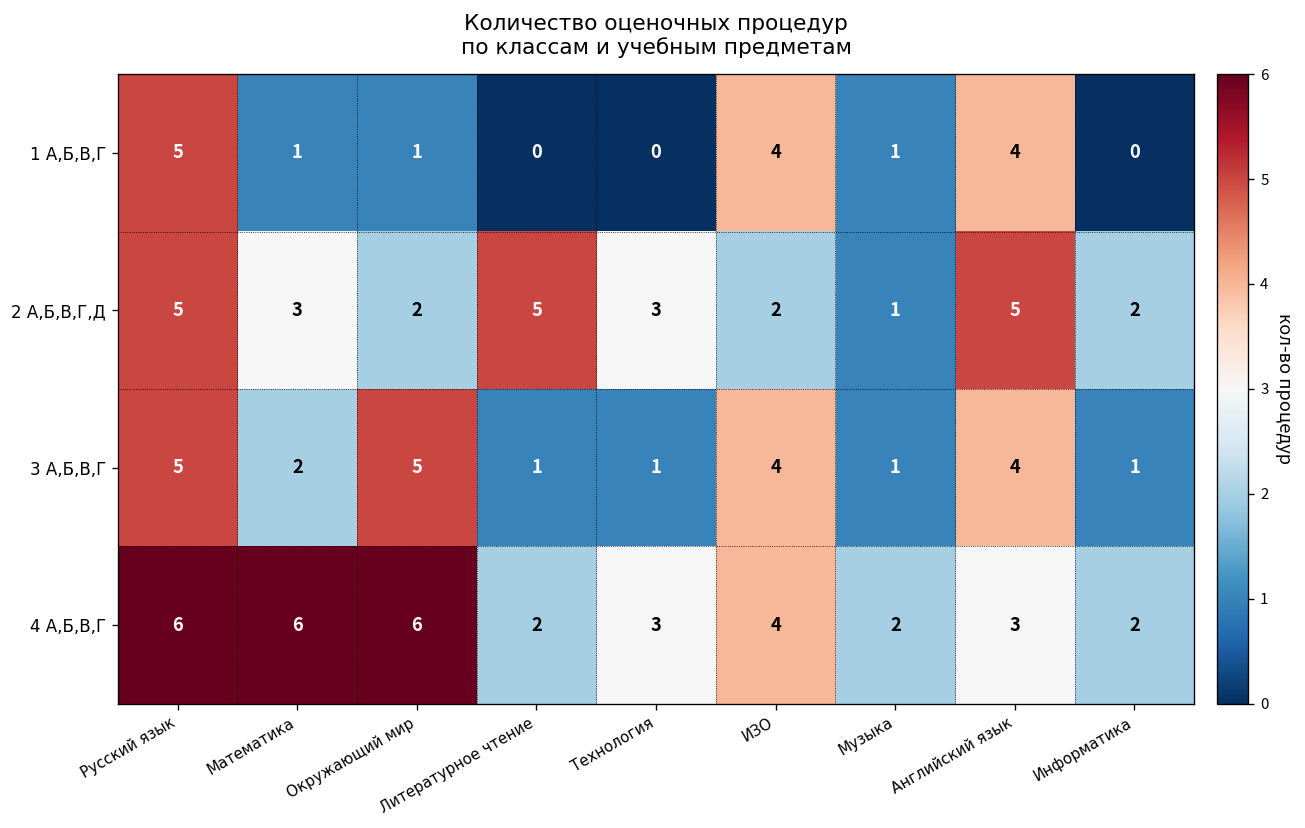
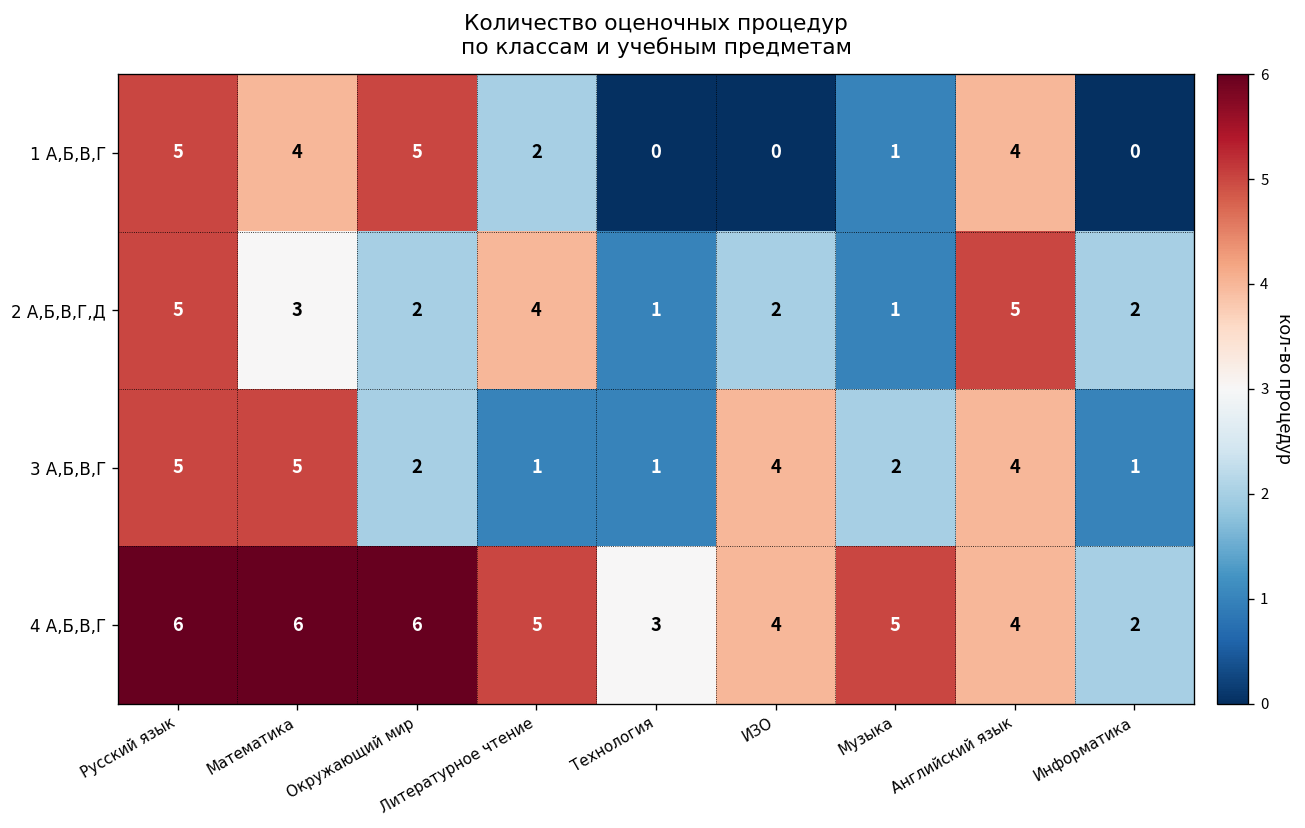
  {
    "1 А,Б,В,Г": {
      "Русский язык": 5,
-     "Математика": 1,
-     "Окружающий мир": 1,
-     "Литературное чтение": 0,
+     "Математика": 4,
+     "Окружающий мир": 5,
+     "Литературное чтение": 2,
      "Технология": 0,
-     "ИЗО": 4,
+     "ИЗО": 0,
      "Музыка": 1,
      "Английский язык": 4,
      "Информатика": 0
    },
    "2 А,Б,В,Г,Д": {
      "Русский язык": 5,
      "Математика": 3,
      "Окружающий мир": 2,
-     "Литературное чтение": 5,
-     "Технология": 3,
+     "Литературное чтение": 4,
+     "Технология": 1,
      "ИЗО": 2,
      "Музыка": 1,
      "Английский язык": 5,
      "Информатика": 2
    },
    "3 А,Б,В,Г": {
      "Русский язык": 5,
-     "Математика": 2,
-     "Окружающий мир": 5,
+     "Математика": 5,
+     "Окружающий мир": 2,
      "Литературное чтение": 1,
      "Технология": 1,
      "ИЗО": 4,
-     "Музыка": 1,
+     "Музыка": 2,
      "Английский язык": 4,
      "Информатика": 1
    },
    "4 А,Б,В,Г": {
      "Русский язык": 6,
      "Математика": 6,
      "Окружающий мир": 6,
-     "Литературное чтение": 2,
+     "Литературное чтение": 5,
      "Технология": 3,
      "ИЗО": 4,
-     "Музыка": 2,
-     "Английский язык": 3,
+     "Музыка": 5,
+     "Английский язык": 4,
      "Информатика": 2
    }
  }
